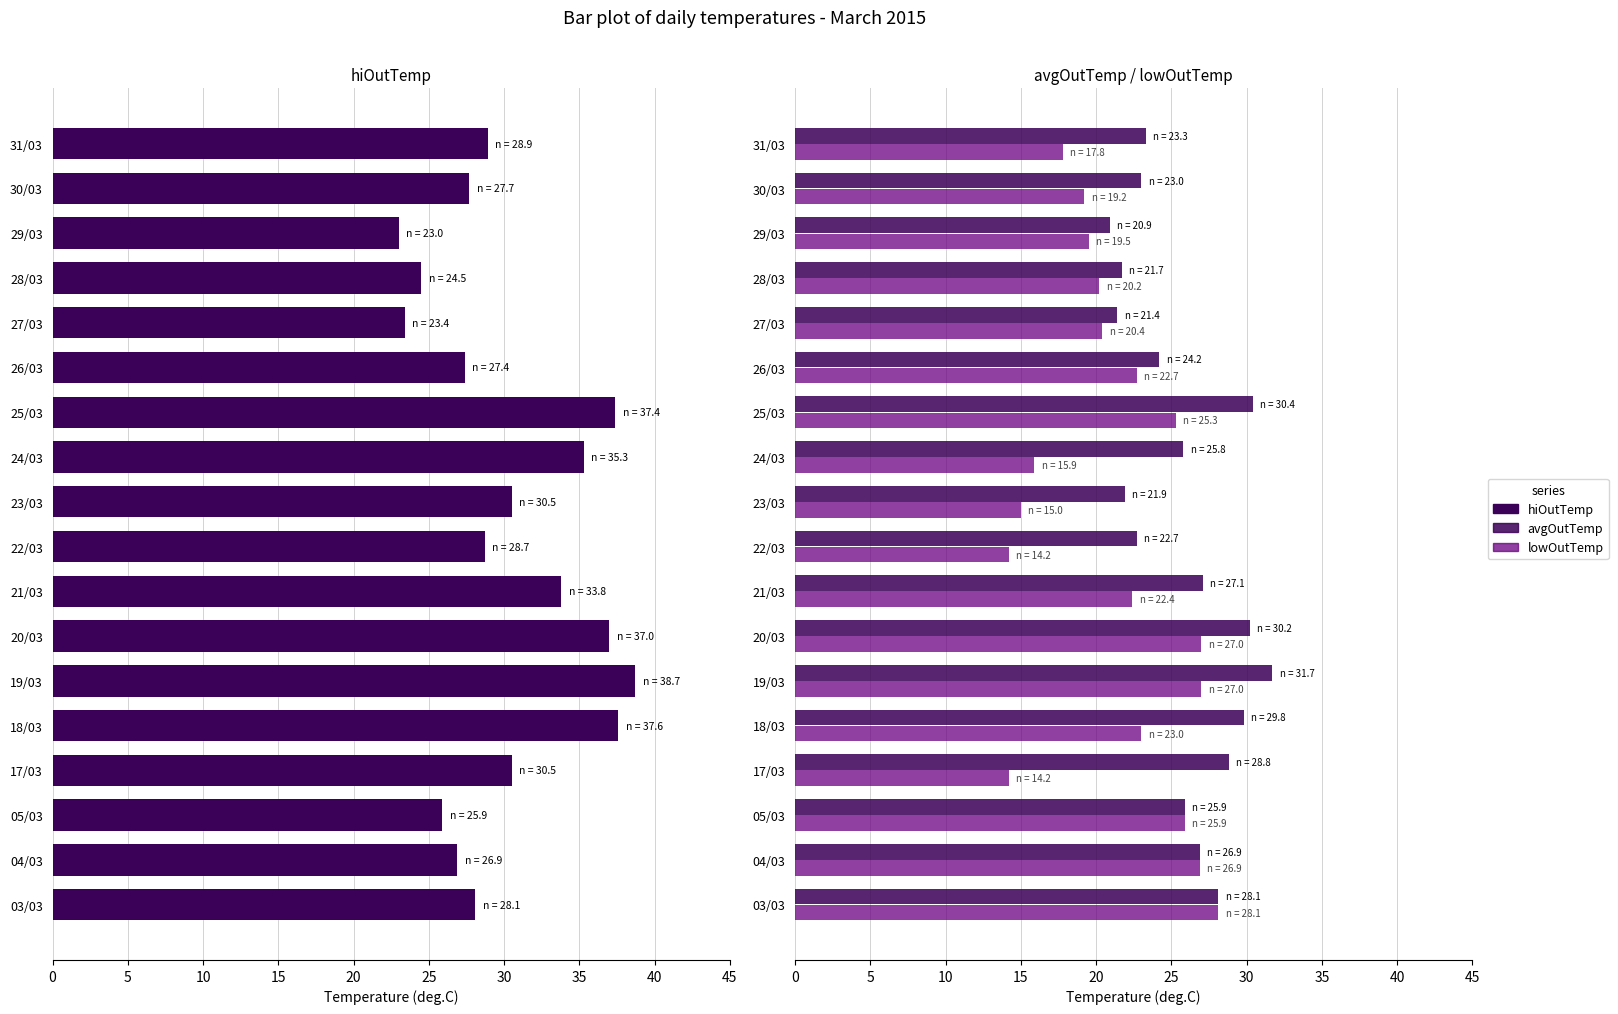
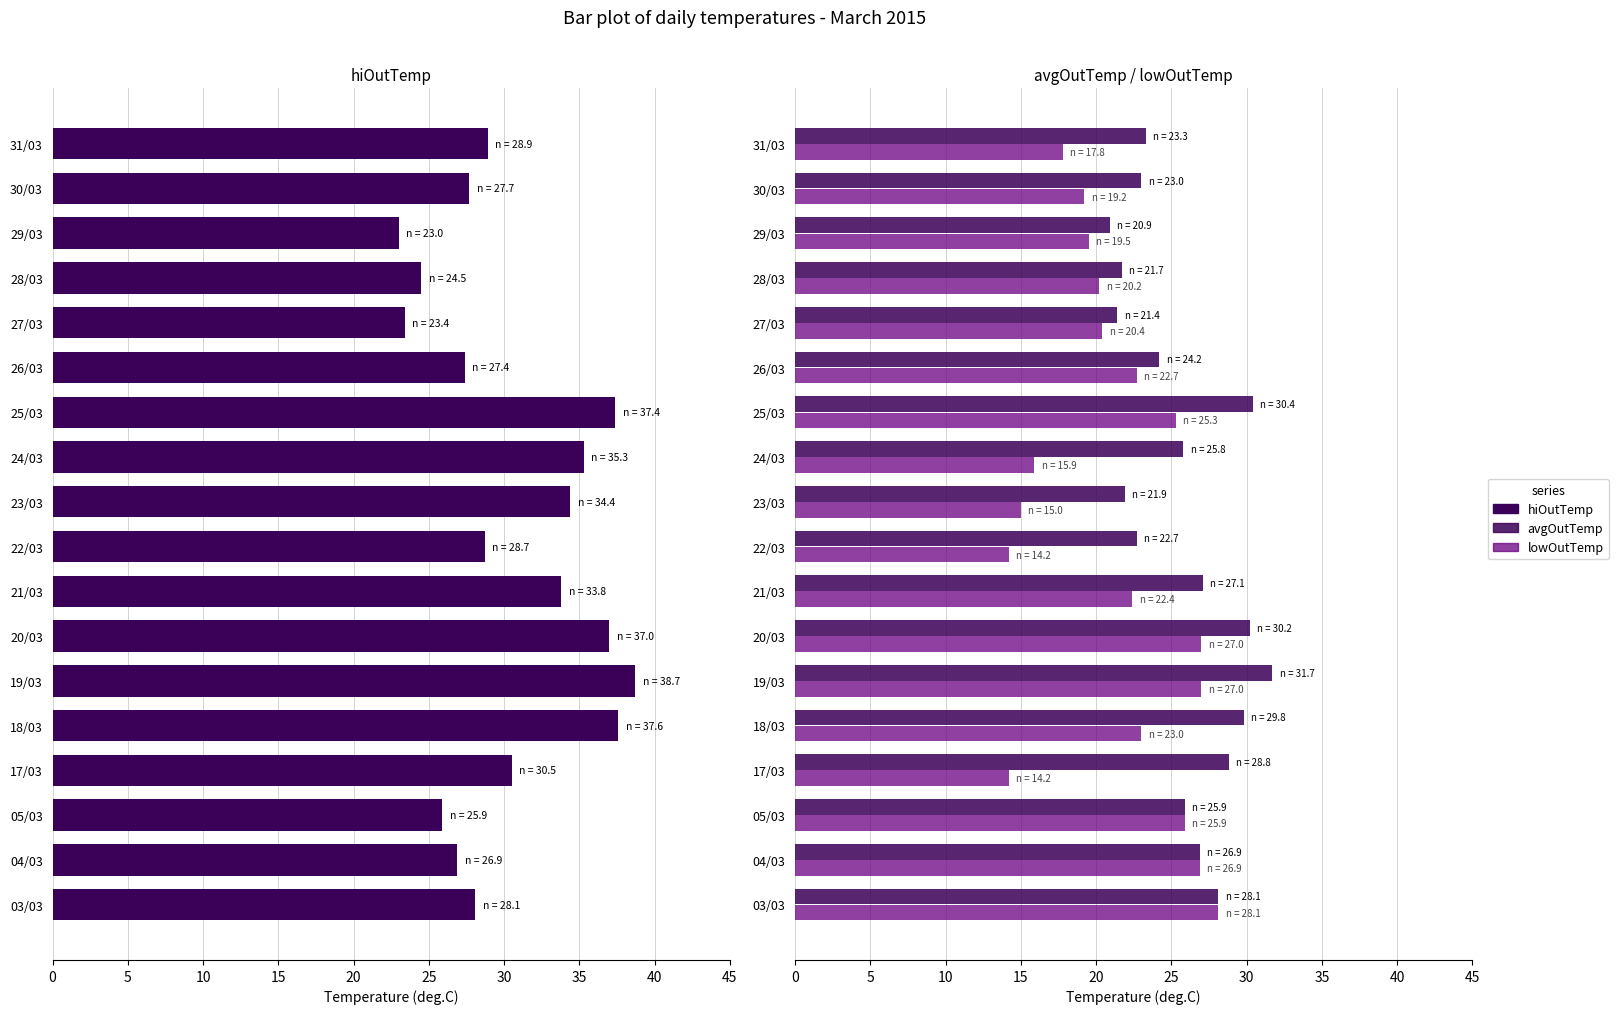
  {
    "hiOutTemp": {
      "31/03": 28.9,
      "30/03": 27.7,
      "29/03": 23.0,
      "28/03": 24.5,
      "27/03": 23.4,
      "26/03": 27.4,
      "25/03": 37.4,
      "24/03": 35.3,
-     "23/03": 30.5,
+     "23/03": 34.4,
      "22/03": 28.7,
      "21/03": 33.8,
      "20/03": 37.0,
      "19/03": 38.7,
      "18/03": 37.6,
      "17/03": 30.5,
      "05/03": 25.9,
      "04/03": 26.9,
      "03/03": 28.1
    },
    "avgOutTemp / lowOutTemp": {
      "avgOutTemp": {
        "31/03": 23.3,
        "30/03": 23.0,
        "29/03": 20.9,
        "28/03": 21.7,
        "27/03": 21.4,
        "26/03": 24.2,
        "25/03": 30.4,
        "24/03": 25.8,
        "23/03": 21.9,
        "22/03": 22.7,
        "21/03": 27.1,
        "20/03": 30.2,
        "19/03": 31.7,
        "18/03": 29.8,
        "17/03": 28.8,
        "05/03": 25.9,
        "04/03": 26.9,
        "03/03": 28.1
      },
      "lowOutTemp": {
        "31/03": 17.8,
        "30/03": 19.2,
        "29/03": 19.5,
        "28/03": 20.2,
        "27/03": 20.4,
        "26/03": 22.7,
        "25/03": 25.3,
        "24/03": 15.9,
        "23/03": 15.0,
        "22/03": 14.2,
        "21/03": 22.4,
        "20/03": 27.0,
        "19/03": 27.0,
        "18/03": 23.0,
        "17/03": 14.2,
        "05/03": 25.9,
        "04/03": 26.9,
        "03/03": 28.1
      }
    }
  }
